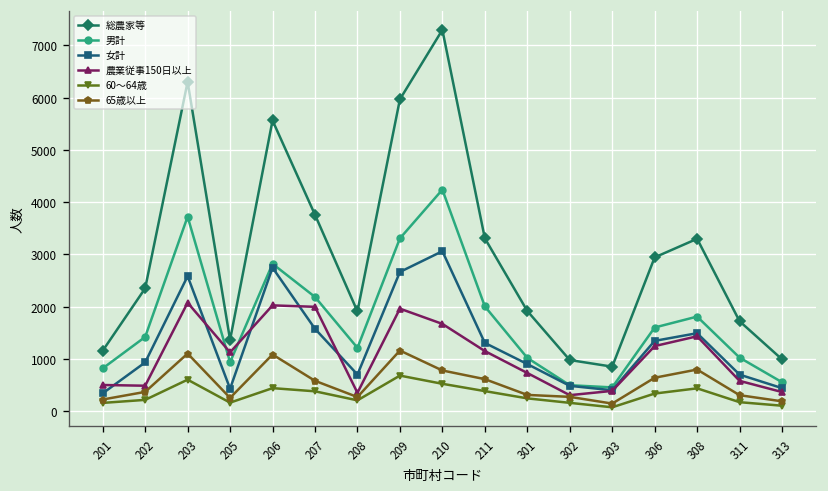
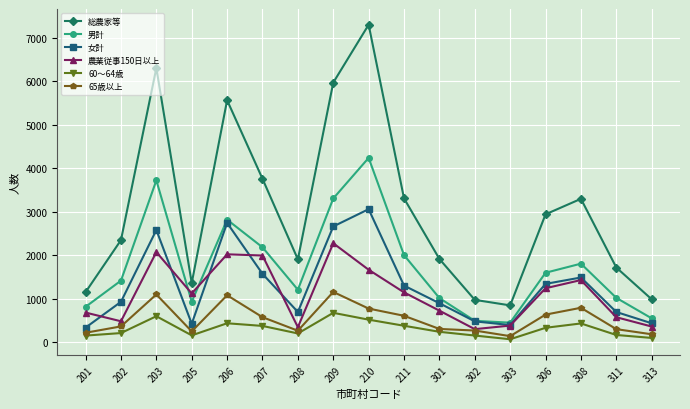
  {
    "農業従事150日以上": {
-     "201": 500,
+     "201": 700,
      "202": 500,
      "203": 2100,
      "205": 1100,
      "206": 2000,
      "207": 2000,
      "208": 300,
-     "209": 2000,
+     "209": 2300,
      "210": 1700,
      "211": 1100,
      "301": 700,
      "306": 1200,
      "308": 1400,
      "311": 600,
      "313": 400
    }
  }
